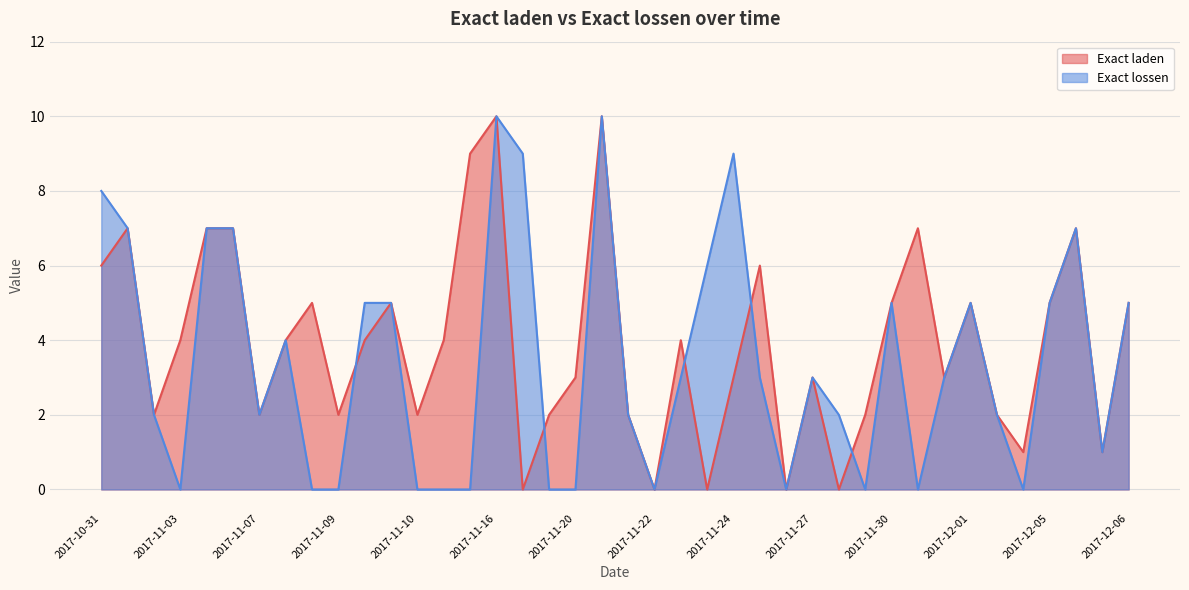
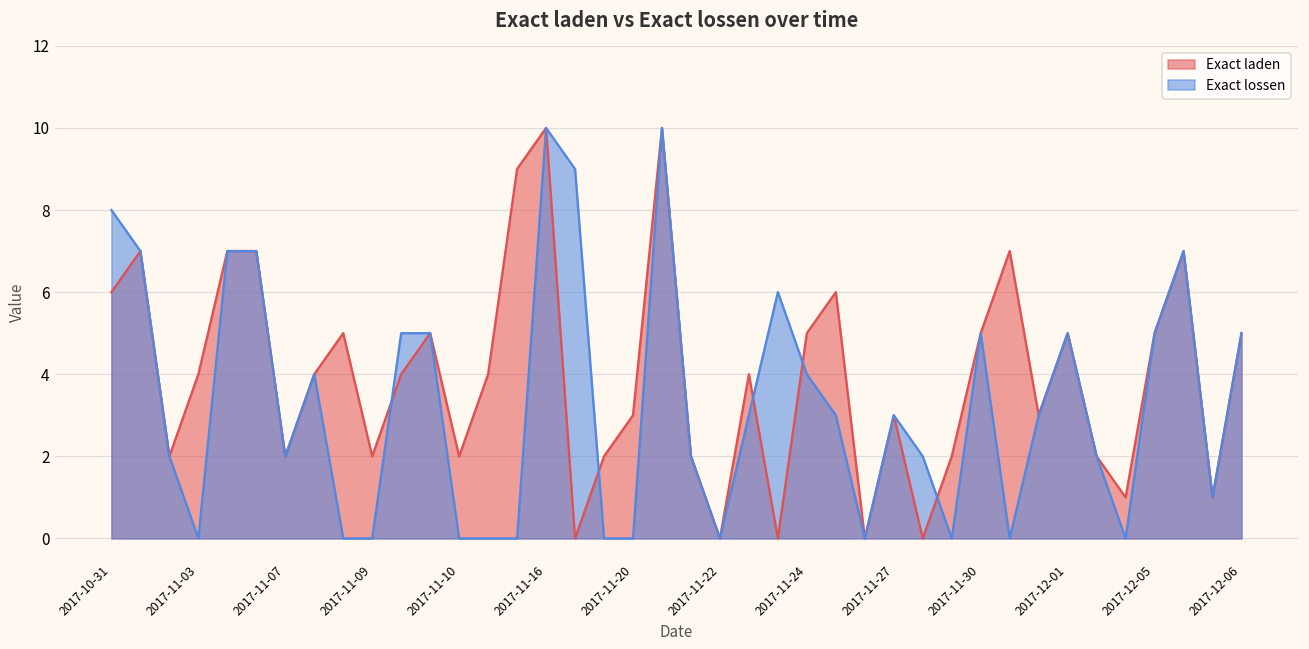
  {
    "Exact laden": {
      "2017-10-31": 6,
      "2017-11-09": 2,
-     "2017-11-24": 3
+     "2017-11-24": 5
    },
    "Exact lossen": {
      "2017-10-31": 8,
      "2017-11-09": 0,
-     "2017-11-24": 9
+     "2017-11-24": 4
    }
  }
